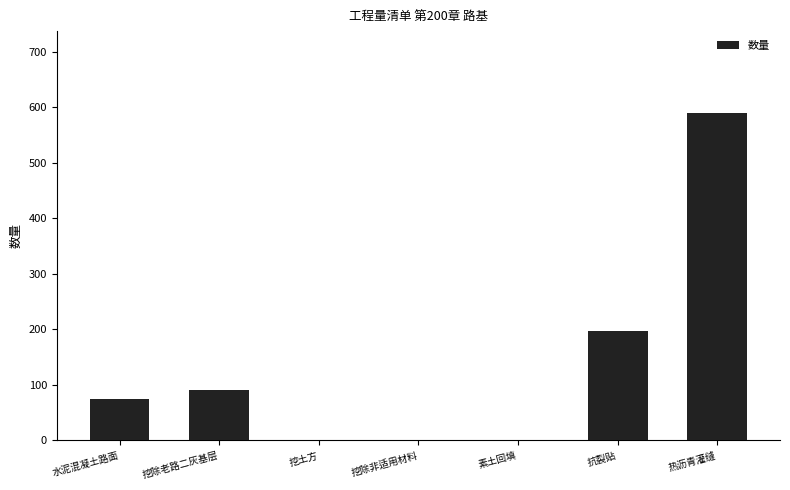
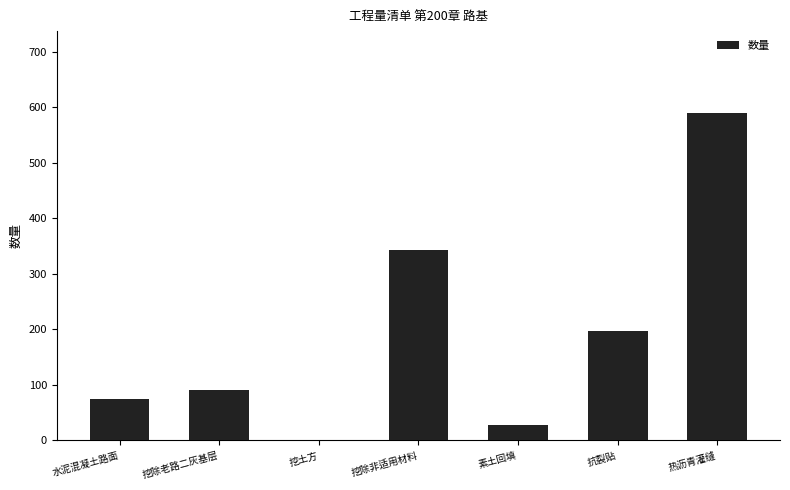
  {
    "水泥混凝土路面": 70,
    "挖除老路二灰基层": 90,
-   "挖除非适用材料": 0,
-   "素土回填": 0,
+   "挖除非适用材料": 340,
+   "素土回填": 30,
    "抗裂贴": 200,
    "热沥青灌缝": 590
  }
